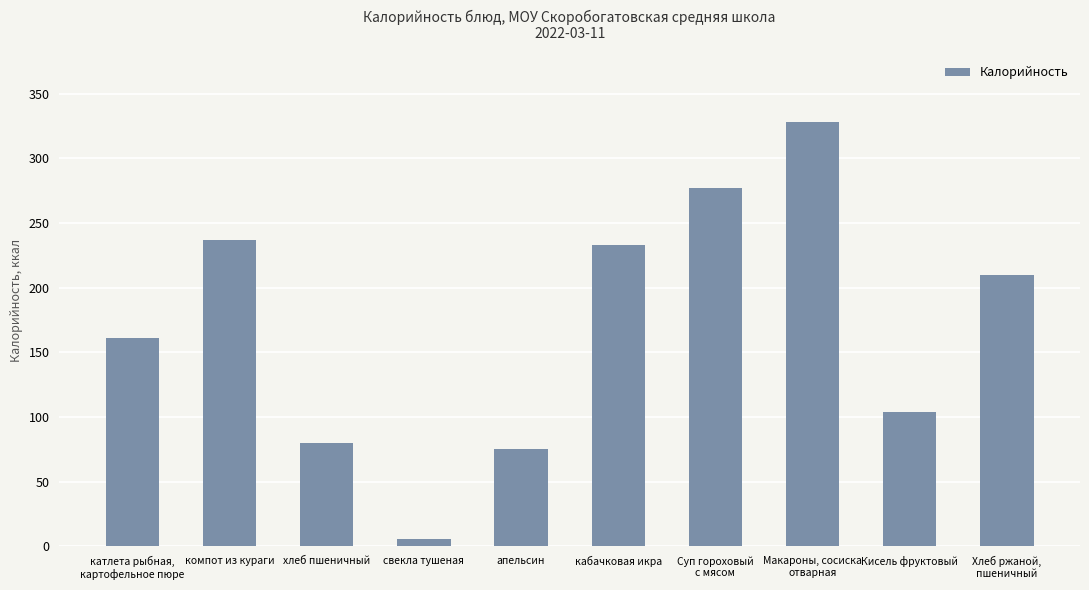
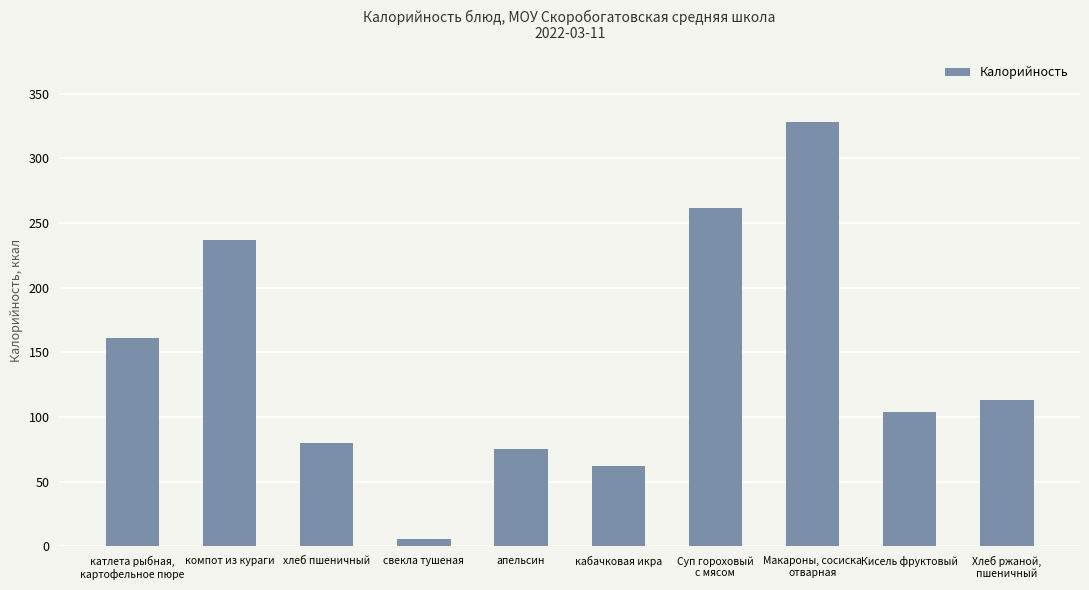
  {
    "катлета рыбная, картофельное пюре": 161,
    "компот из кураги": 237,
    "хлеб пшеничный": 80,
    "свекла тушеная": 6,
    "апельсин": 75,
-   "кабачковая икра": 233,
-   "Суп гороховый с мясом": 277,
+   "кабачковая икра": 62,
+   "Суп гороховый с мясом": 262,
    "Макароны, сосиска отварная": 328,
    "Кисель фруктовый": 104,
-   "Хлеб ржаной, пшеничный": 210
+   "Хлеб ржаной, пшеничный": 113
  }
